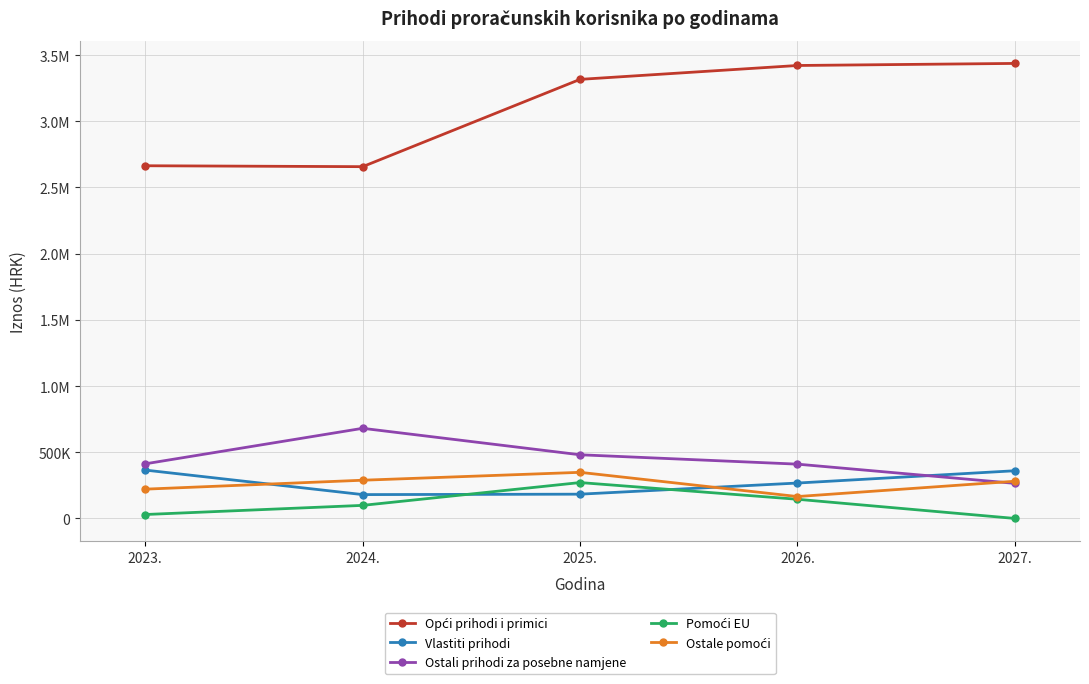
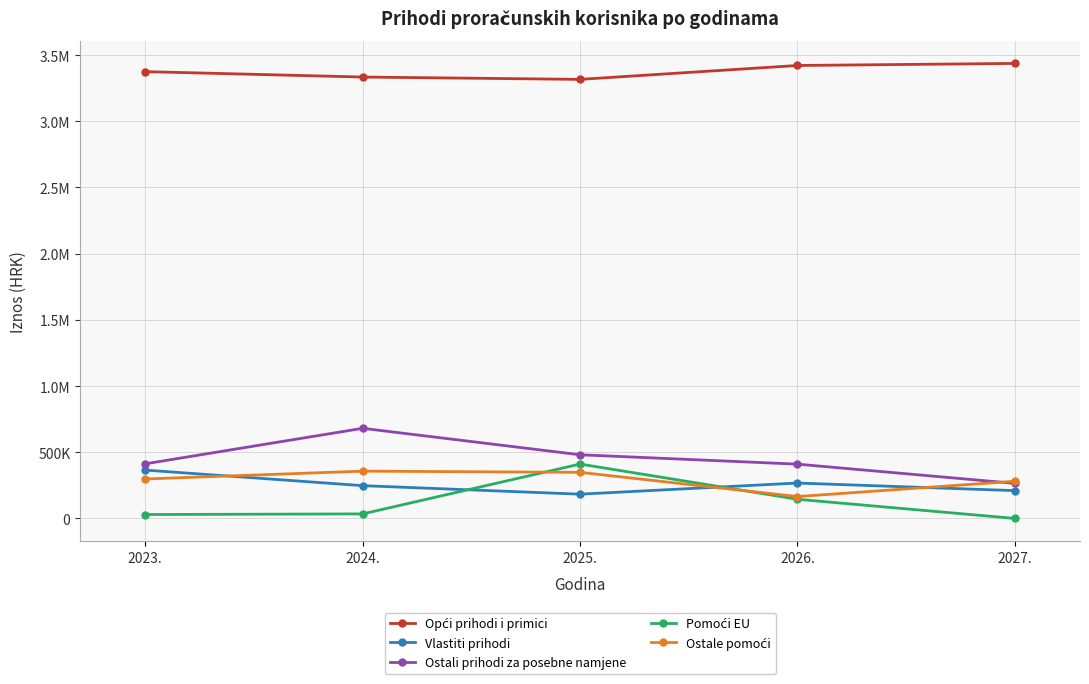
  {
    "Opći prihodi i primici": {
-     "2023.": 2660000,
-     "2024.": 2660000,
+     "2023.": 3370000,
+     "2024.": 3330000,
      "2025.": 3320000,
      "2026.": 3420000,
      "2027.": 3440000
    },
    "Vlastiti prihodi": {
      "2023.": 370000,
-     "2024.": 180000,
+     "2024.": 250000,
      "2025.": 180000,
      "2026.": 270000,
-     "2027.": 360000
+     "2027.": 210000
    },
    "Ostali prihodi za posebne namjene": {
      "2023.": 410000,
      "2024.": 680000,
      "2025.": 480000,
      "2026.": 410000
    },
    "Pomoći EU": {
      "2023.": 30000,
-     "2024.": 100000,
-     "2025.": 270000,
+     "2024.": 30000,
+     "2025.": 410000,
      "2026.": 140000,
      "2027.": 0
    },
    "Ostale pomoći": {
-     "2023.": 220000,
-     "2024.": 290000,
+     "2023.": 300000,
+     "2024.": 360000,
      "2025.": 350000,
      "2026.": 170000
    }
  }
